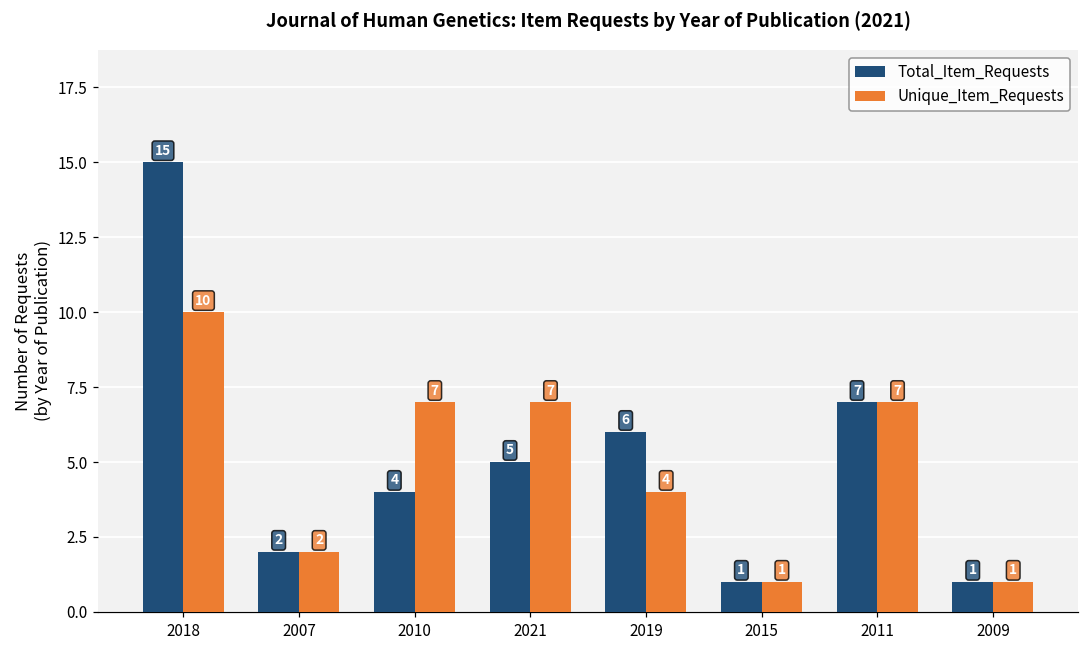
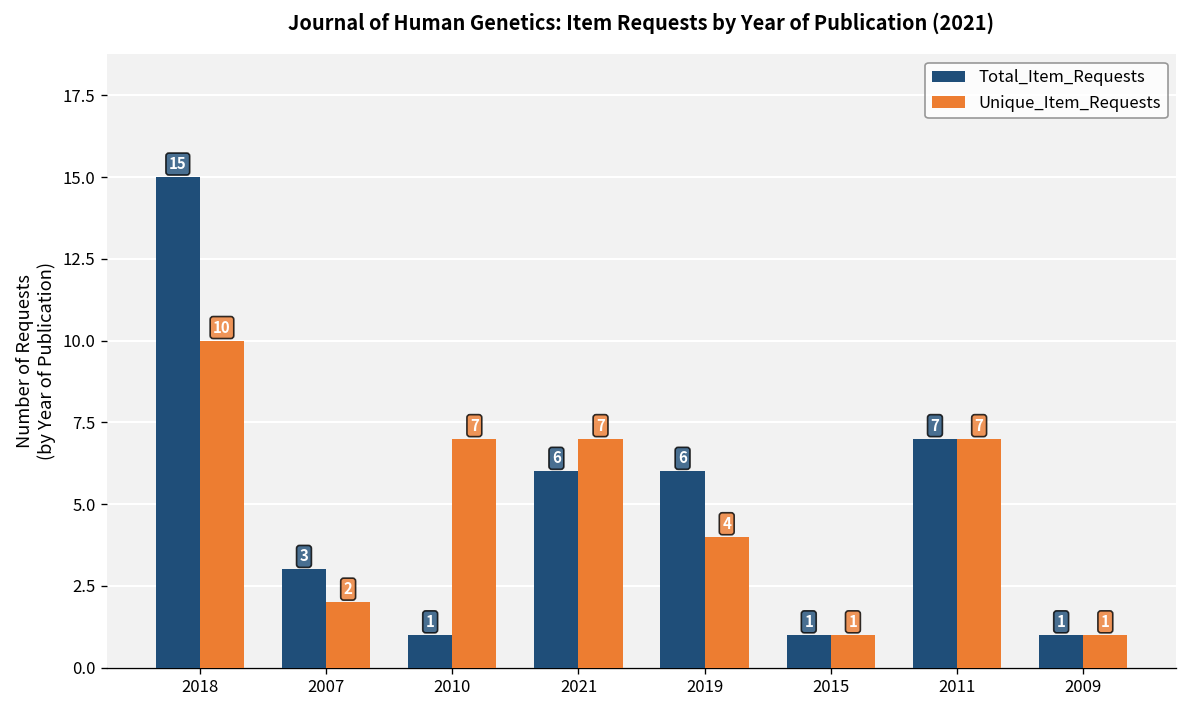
  {
    "Total_Item_Requests": {
-     "2007": 2,
-     "2010": 4,
-     "2021": 5
+     "2007": 3,
+     "2010": 1,
+     "2021": 6
    }
  }
